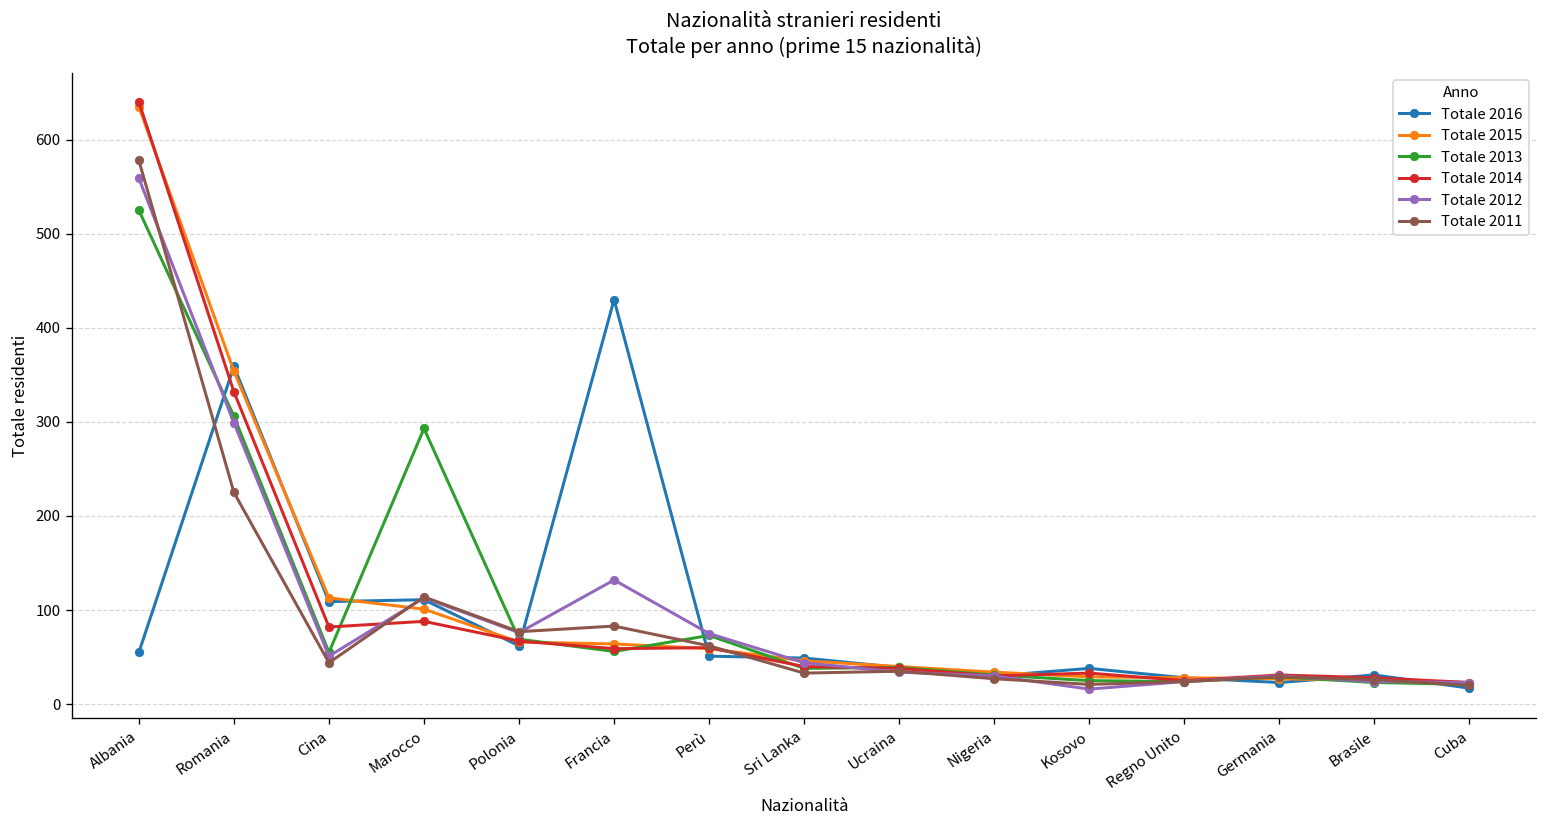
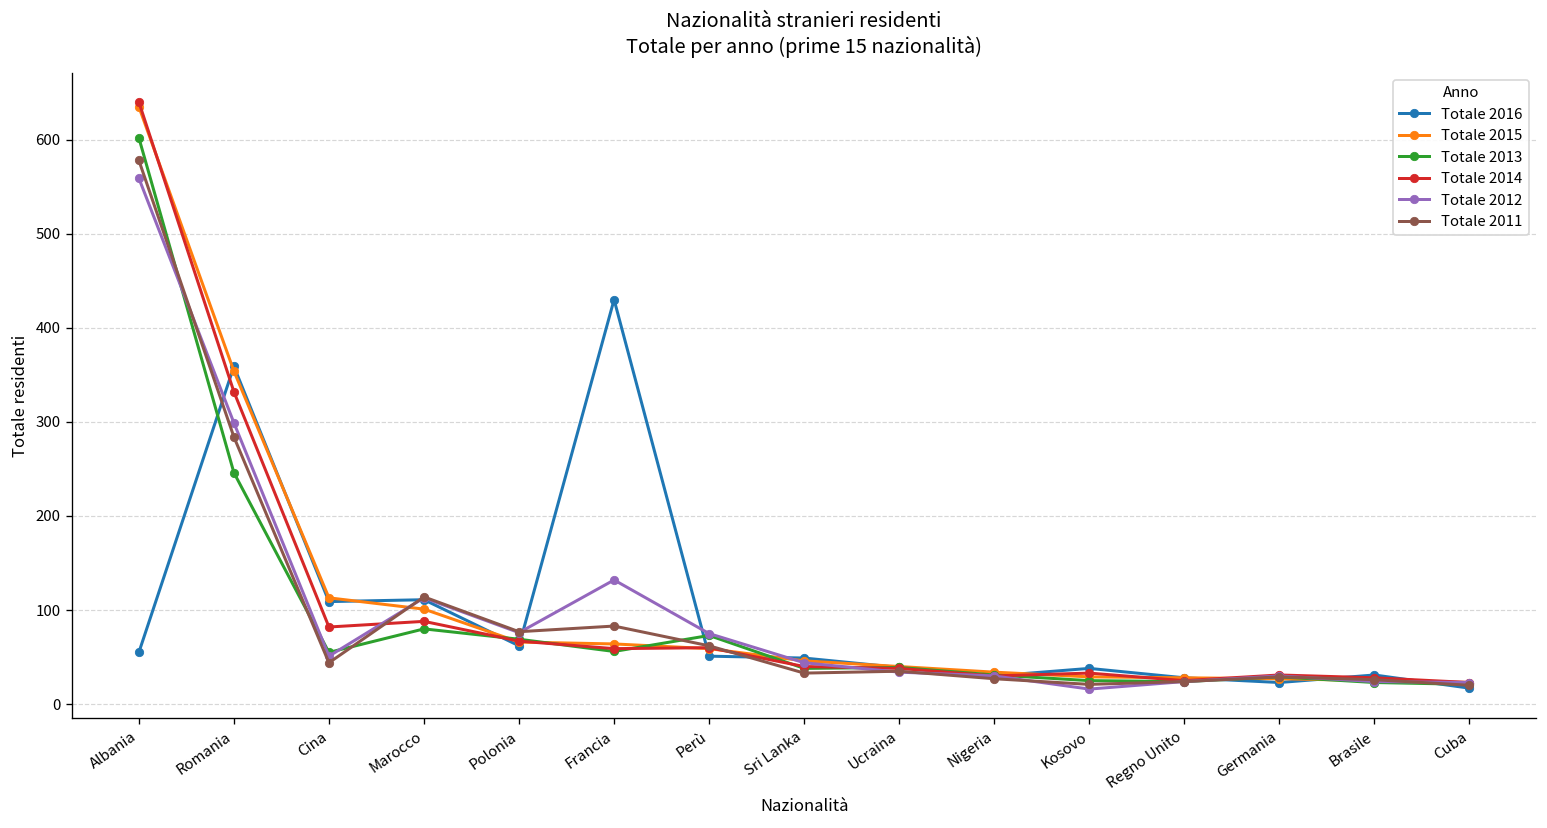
  {
    "Totale 2016": {
      "Albania": 60,
      "Romania": 360,
      "Cina": 110,
      "Polonia": 60,
      "Francia": 430,
      "Perù": 50,
      "Kosovo": 40,
      "Germania": 20
    },
    "Totale 2015": {
      "Albania": 640,
      "Romania": 350,
      "Cina": 110,
      "Marocco": 100,
      "Francia": 60,
      "Kosovo": 30
    },
    "Totale 2013": {
-     "Albania": 530,
-     "Romania": 310,
+     "Albania": 600,
+     "Romania": 250,
      "Cina": 60,
-     "Marocco": 290,
+     "Marocco": 80,
      "Kosovo": 30
    },
    "Totale 2014": {
      "Albania": 640,
      "Romania": 330,
      "Cina": 80,
      "Marocco": 90,
      "Kosovo": 30
    },
    "Totale 2012": {
      "Albania": 560,
      "Romania": 300,
      "Cina": 50,
      "Francia": 130,
      "Kosovo": 20
    },
    "Totale 2011": {
      "Albania": 580,
-     "Romania": 230,
+     "Romania": 280,
      "Cina": 40,
      "Francia": 80,
      "Sri Lanka": 30,
      "Kosovo": 20
    }
  }
